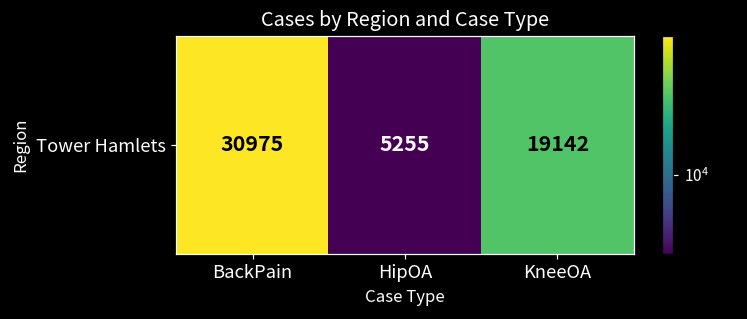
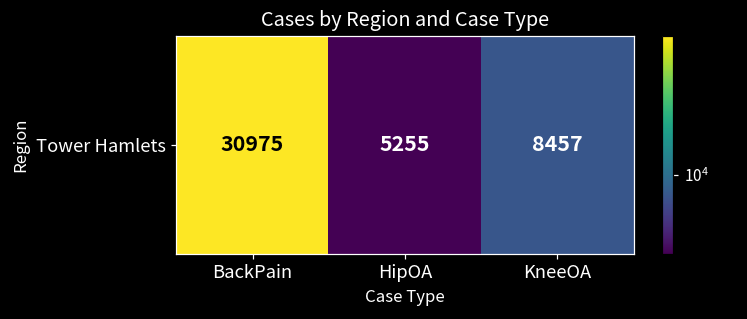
  {
    "Tower Hamlets": {
      "BackPain": 30975,
      "HipOA": 5255,
-     "KneeOA": 19142
+     "KneeOA": 8457
    }
  }
